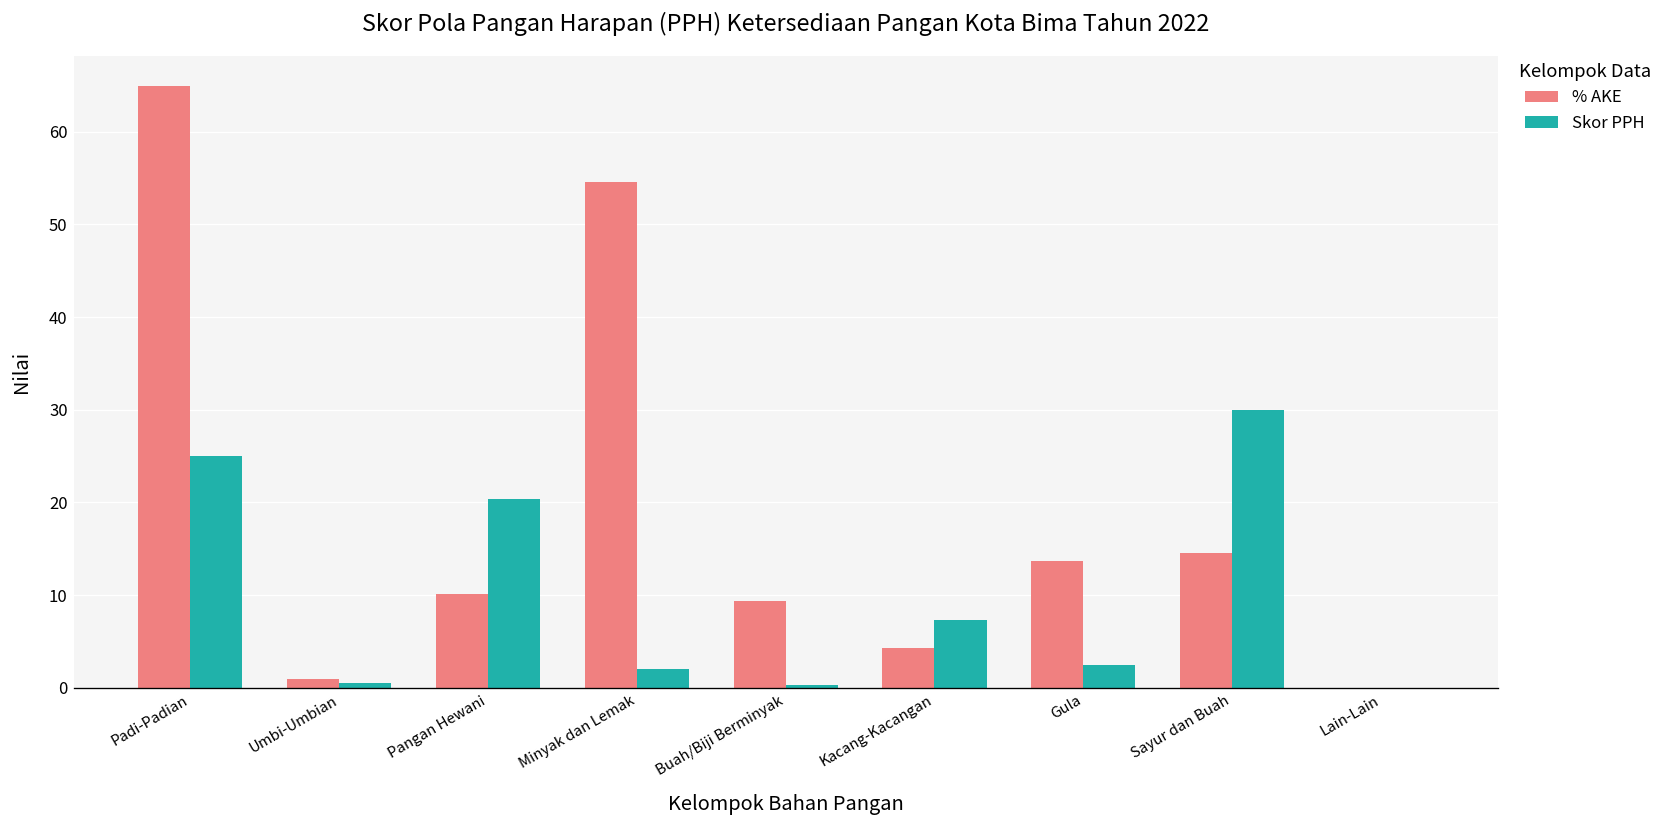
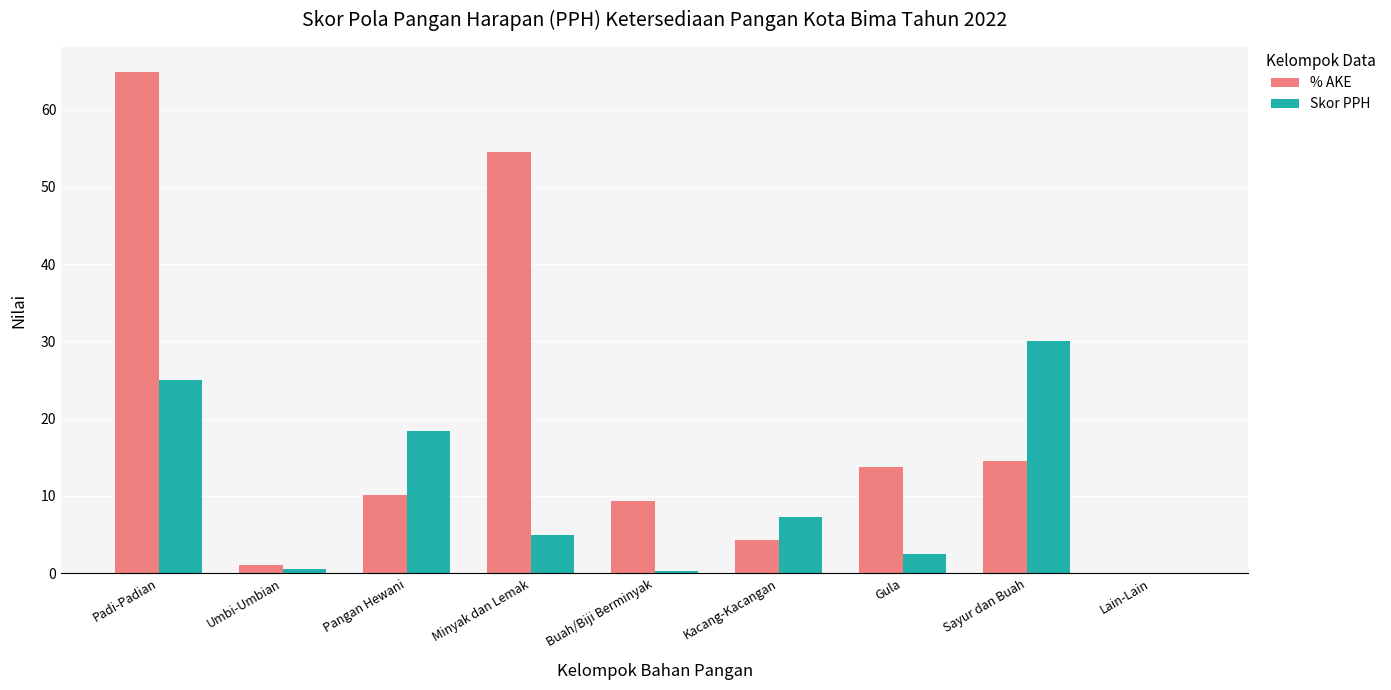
  {
    "% AKE": {
      "Padi-Padian": 65,
      "Umbi-Umbian": 1,
      "Pangan Hewani": 10,
      "Minyak dan Lemak": 55,
      "Buah/Biji Berminyak": 9,
      "Kacang-Kacangan": 4,
      "Gula": 14,
      "Sayur dan Buah": 15,
      "Lain-Lain": 0
    },
    "Skor PPH": {
      "Padi-Padian": 25,
      "Umbi-Umbian": 1,
-     "Pangan Hewani": 20,
-     "Minyak dan Lemak": 2,
+     "Pangan Hewani": 18,
+     "Minyak dan Lemak": 5,
      "Kacang-Kacangan": 7,
      "Gula": 3,
      "Sayur dan Buah": 30,
      "Lain-Lain": 0
    }
  }
